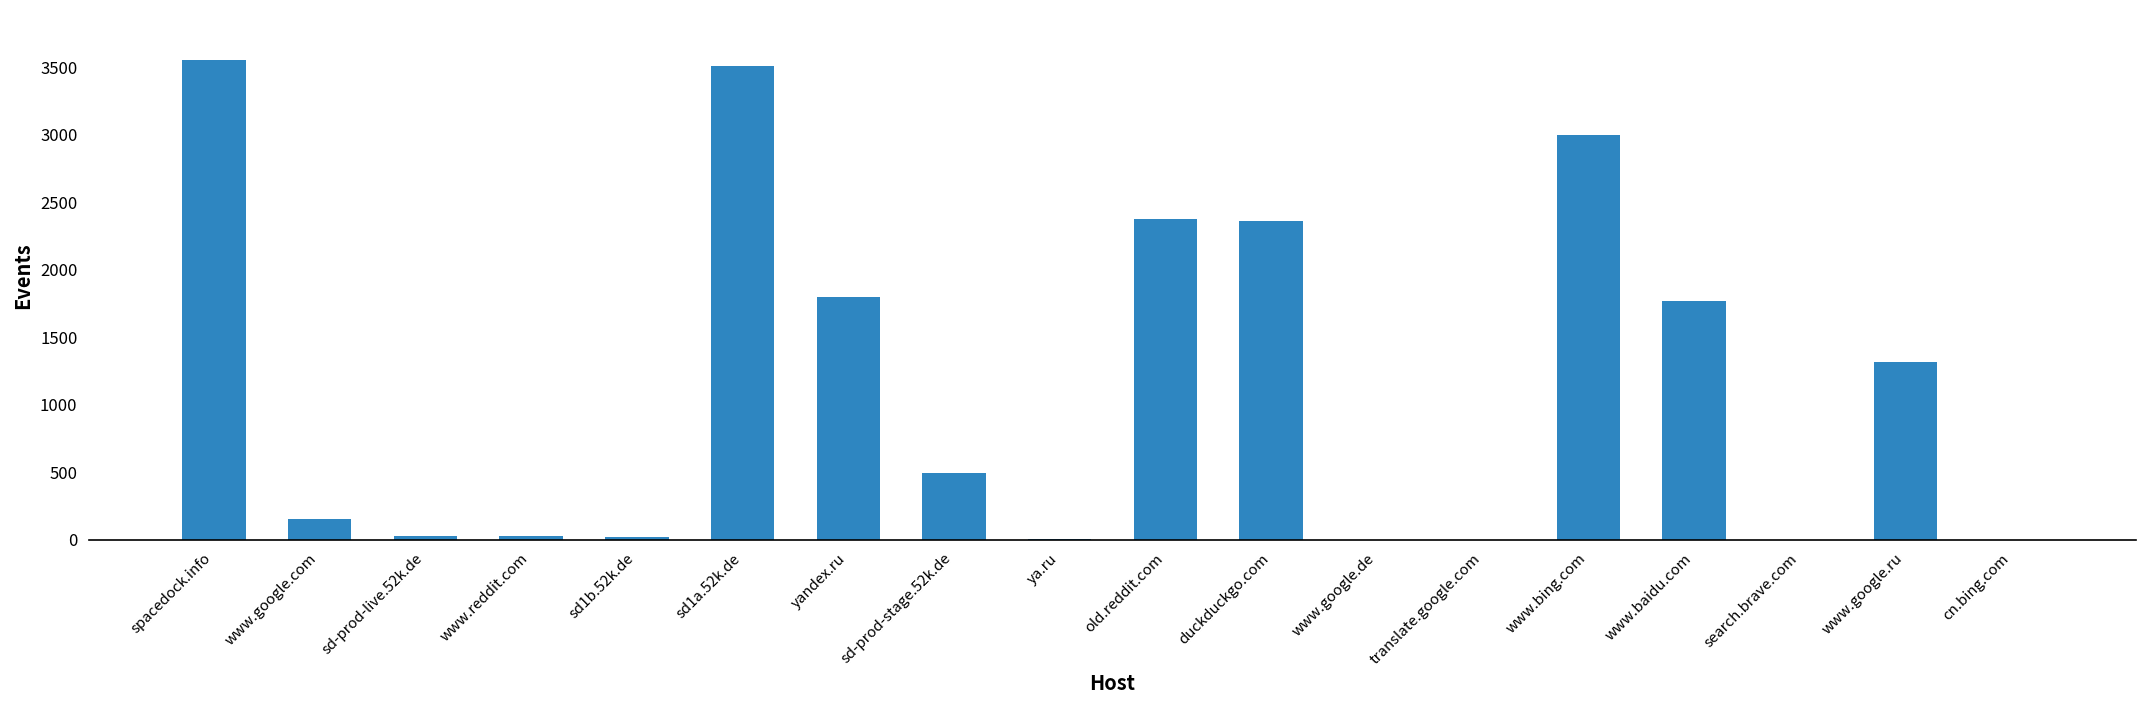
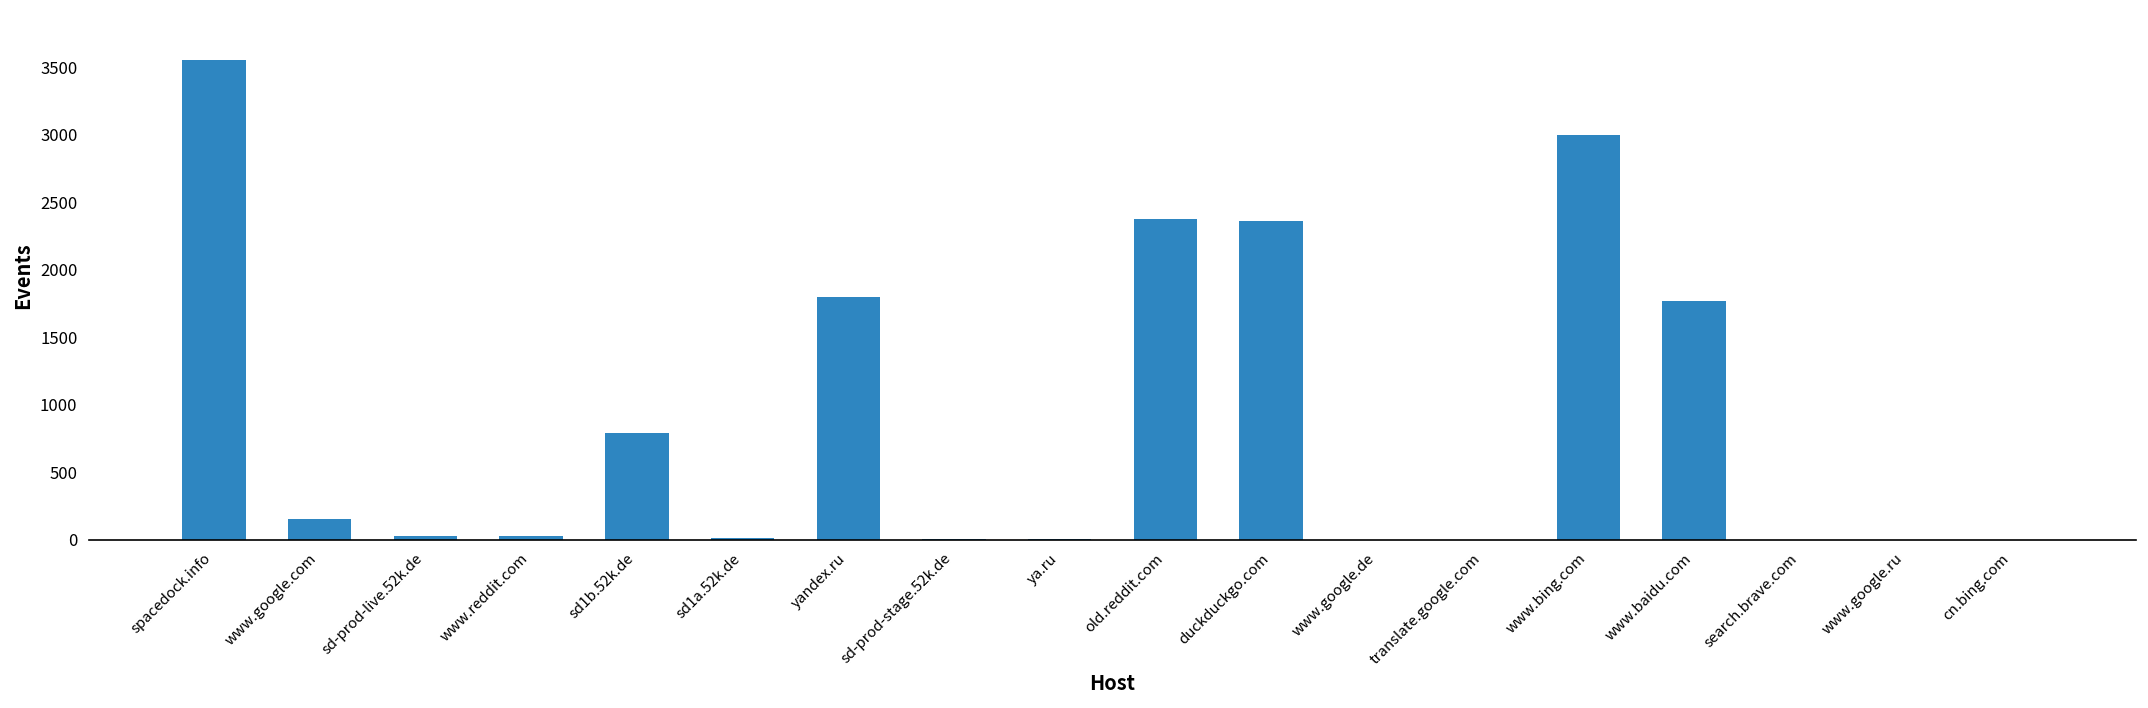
  {
    "spacedock.info": 3550,
    "www.google.com": 160,
    "sd-prod-live.52k.de": 30,
    "www.reddit.com": 30,
-   "sd1b.52k.de": 20,
-   "sd1a.52k.de": 3510,
+   "sd1b.52k.de": 790,
+   "sd1a.52k.de": 10,
    "yandex.ru": 1800,
-   "sd-prod-stage.52k.de": 500,
+   "sd-prod-stage.52k.de": 10,
    "old.reddit.com": 2380,
    "duckduckgo.com": 2360,
    "www.bing.com": 3000,
    "www.baidu.com": 1770,
-   "www.google.ru": 1310
+   "www.google.ru": 0
  }
